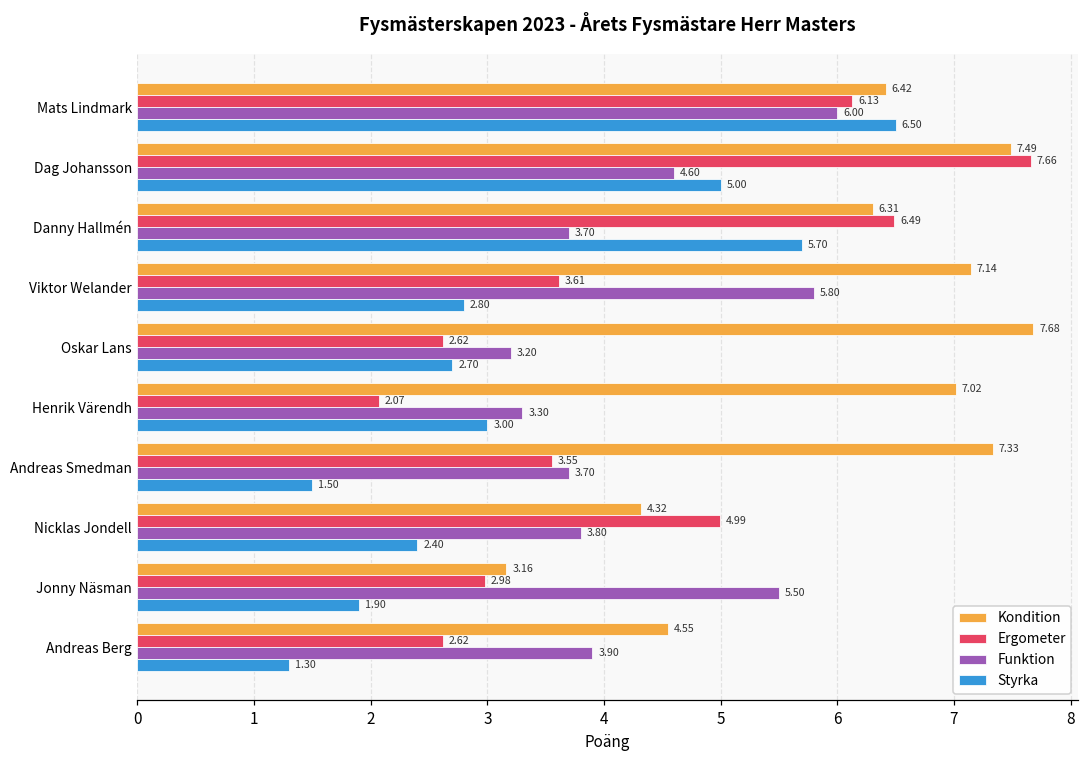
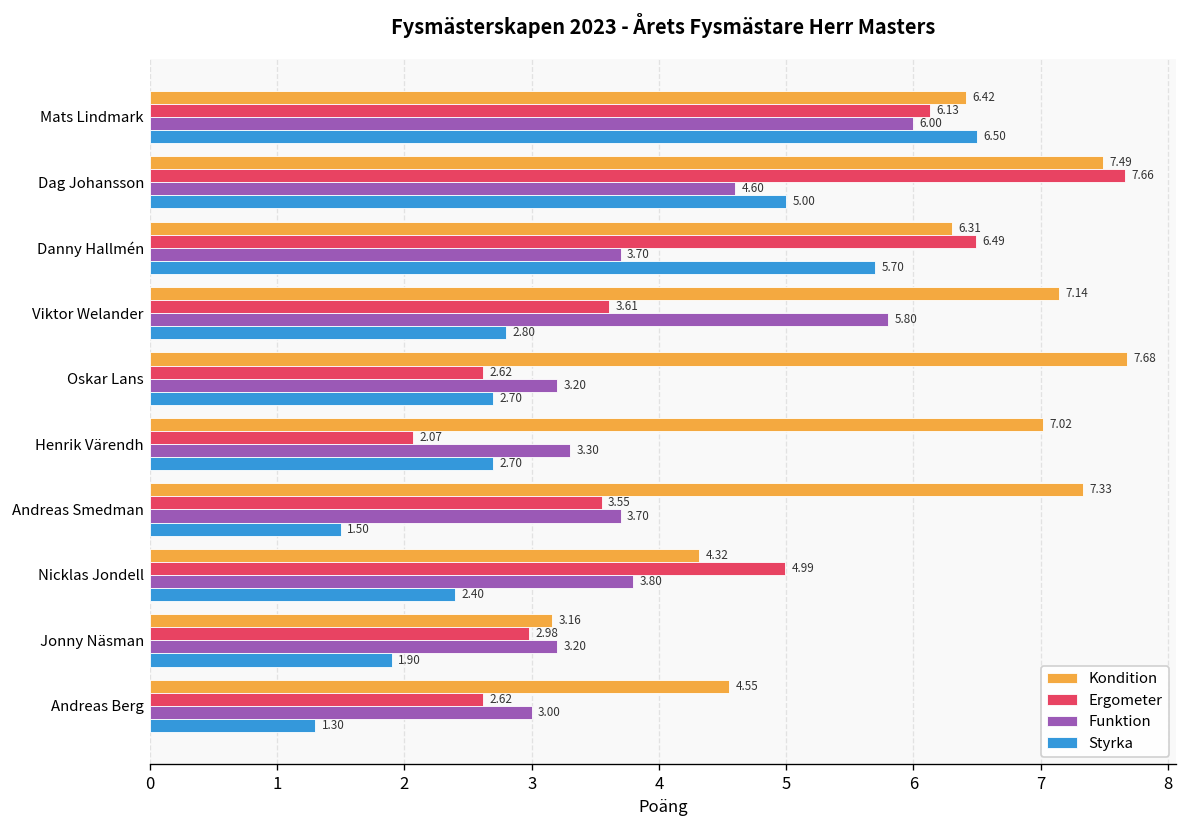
  {
    "Kondition": {
      "Mats Lindmark": 6.42,
      "Dag Johansson": 7.49,
      "Danny Hallmén": 6.31,
      "Viktor Welander": 7.14,
      "Oskar Lans": 7.68,
      "Henrik Värendh": 7.02,
      "Andreas Smedman": 7.33,
      "Nicklas Jondell": 4.32,
      "Jonny Näsman": 3.16,
      "Andreas Berg": 4.55
    },
    "Ergometer": {
      "Mats Lindmark": 6.13,
      "Dag Johansson": 7.66,
      "Danny Hallmén": 6.49,
      "Viktor Welander": 3.61,
      "Oskar Lans": 2.62,
      "Henrik Värendh": 2.07,
      "Andreas Smedman": 3.55,
      "Nicklas Jondell": 4.99,
      "Jonny Näsman": 2.98,
      "Andreas Berg": 2.62
    },
    "Funktion": {
      "Mats Lindmark": 6.00,
      "Dag Johansson": 4.60,
      "Danny Hallmén": 3.70,
      "Viktor Welander": 5.80,
      "Oskar Lans": 3.20,
      "Henrik Värendh": 3.30,
      "Andreas Smedman": 3.70,
      "Nicklas Jondell": 3.80,
-     "Jonny Näsman": 5.50,
-     "Andreas Berg": 3.90
+     "Jonny Näsman": 3.20,
+     "Andreas Berg": 3.00
    },
    "Styrka": {
      "Mats Lindmark": 6.50,
      "Dag Johansson": 5.00,
      "Danny Hallmén": 5.70,
      "Viktor Welander": 2.80,
      "Oskar Lans": 2.70,
-     "Henrik Värendh": 3.00,
+     "Henrik Värendh": 2.70,
      "Andreas Smedman": 1.50,
      "Nicklas Jondell": 2.40,
      "Jonny Näsman": 1.90,
      "Andreas Berg": 1.30
    }
  }
